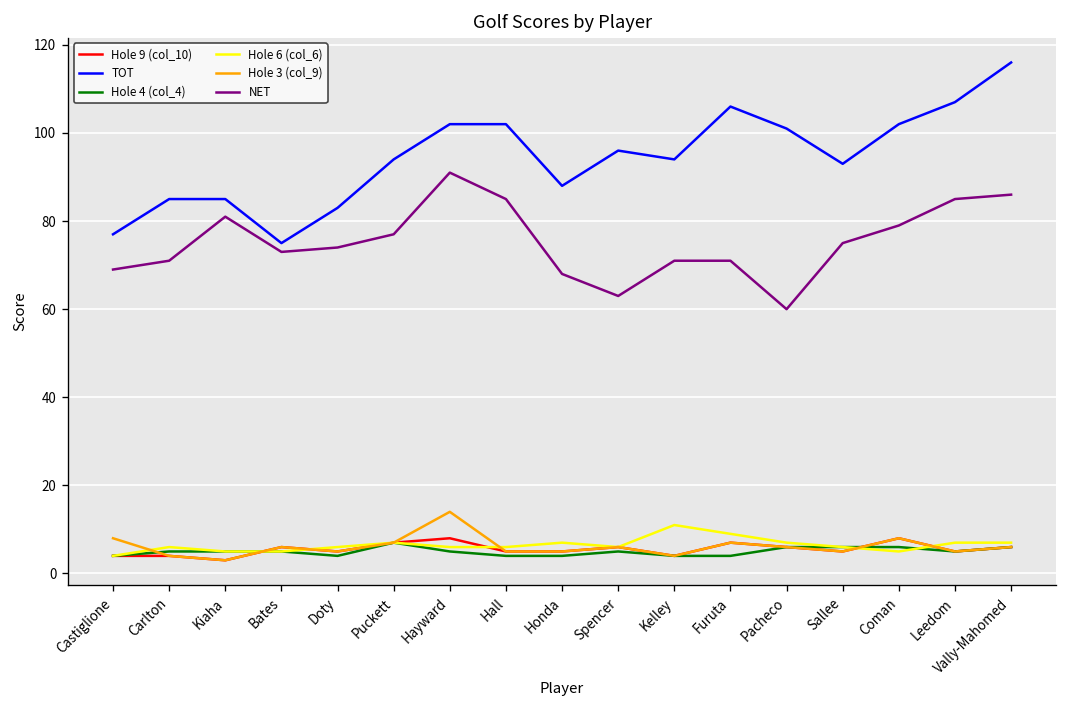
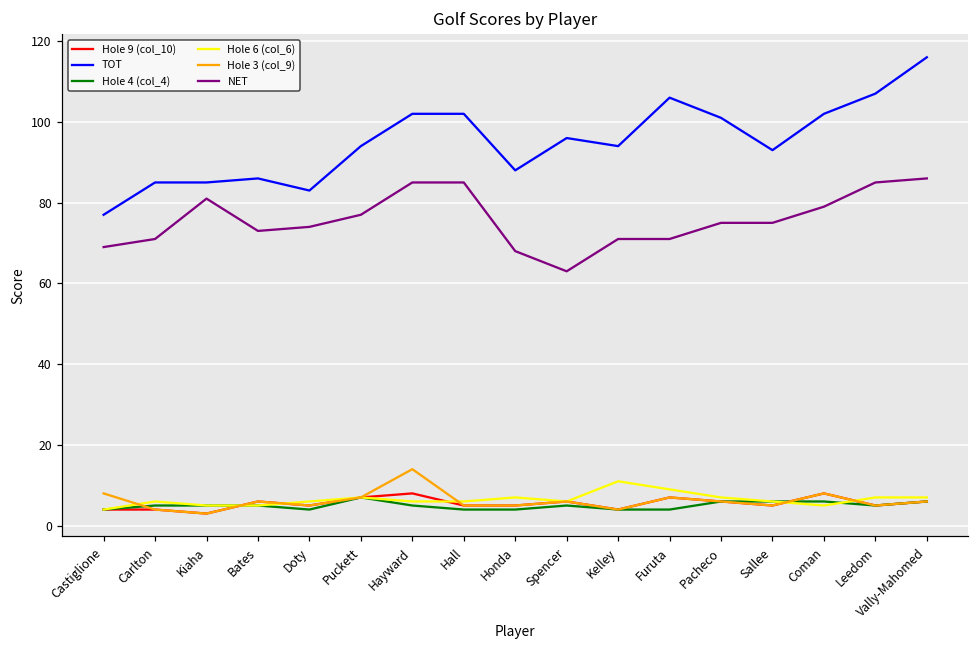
  {
    "Hole 9 (col_10)": {
      "Hayward": 8
    },
    "TOT": {
      "Castiglione": 77,
      "Carlton": 85,
      "Kiaha": 85,
-     "Bates": 75,
+     "Bates": 86,
      "Doty": 83,
      "Puckett": 94,
      "Hayward": 102,
      "Hall": 102,
      "Honda": 88,
      "Spencer": 96,
      "Kelley": 94,
      "Furuta": 106,
      "Pacheco": 101,
      "Sallee": 93,
      "Coman": 102,
      "Leedom": 107,
      "Vally-Mahomed": 116
    },
    "Hole 4 (col_4)": {
      "Carlton": 5,
      "Doty": 4,
      "Hayward": 5,
      "Hall": 4,
      "Honda": 4,
      "Spencer": 5,
      "Furuta": 4,
      "Coman": 6
    },
    "Hole 6 (col_6)": {
      "Carlton": 6,
      "Doty": 6,
      "Hayward": 6,
      "Hall": 6,
      "Honda": 7,
      "Kelley": 11,
      "Furuta": 9,
      "Pacheco": 7,
      "Coman": 5,
      "Leedom": 7,
      "Vally-Mahomed": 7
    },
    "Hole 3 (col_9)": {
      "Castiglione": 8,
      "Hayward": 14
    },
    "NET": {
      "Castiglione": 69,
      "Carlton": 71,
      "Kiaha": 81,
      "Bates": 73,
      "Doty": 74,
      "Puckett": 77,
-     "Hayward": 91,
+     "Hayward": 85,
      "Hall": 85,
      "Honda": 68,
      "Spencer": 63,
      "Kelley": 71,
      "Furuta": 71,
-     "Pacheco": 60,
+     "Pacheco": 75,
      "Sallee": 75,
      "Coman": 79,
      "Leedom": 85,
      "Vally-Mahomed": 86
    }
  }
